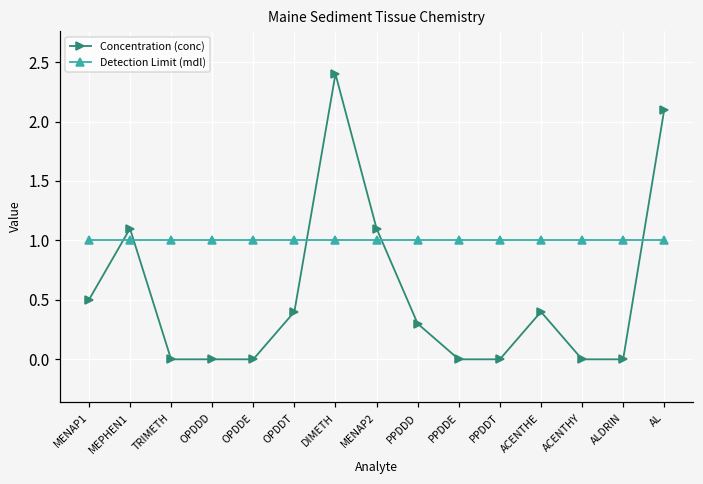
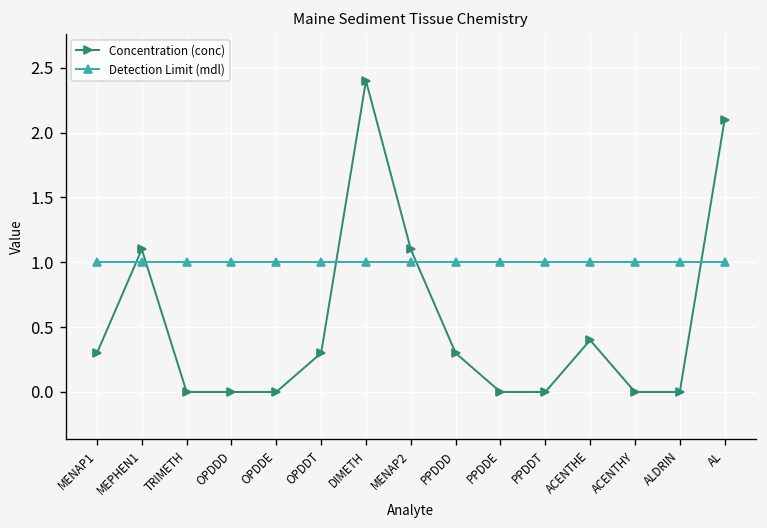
  {
    "Concentration (conc)": {
-     "MENAP1": 0.5,
+     "MENAP1": 0.3,
      "MEPHEN1": 1.1,
      "TRIMETH": 0.0,
      "OPDDD": 0.0,
      "OPDDE": 0.0,
-     "OPDDT": 0.4,
+     "OPDDT": 0.3,
      "DIMETH": 2.4,
      "MENAP2": 1.1,
      "PPDDD": 0.3,
      "PPDDE": 0.0,
      "PPDDT": 0.0,
      "ACENTHE": 0.4,
      "ACENTHY": 0.0,
      "ALDRIN": 0.0,
      "AL": 2.1
    },
    "Detection Limit (mdl)": {
      "MENAP1": 1.0,
      "MEPHEN1": 1.0,
      "TRIMETH": 1.0,
      "OPDDD": 1.0,
      "OPDDE": 1.0,
      "OPDDT": 1.0,
      "DIMETH": 1.0,
      "MENAP2": 1.0,
      "PPDDD": 1.0,
      "PPDDE": 1.0,
      "PPDDT": 1.0,
      "ACENTHE": 1.0,
      "ACENTHY": 1.0,
      "ALDRIN": 1.0,
      "AL": 1.0
    }
  }
